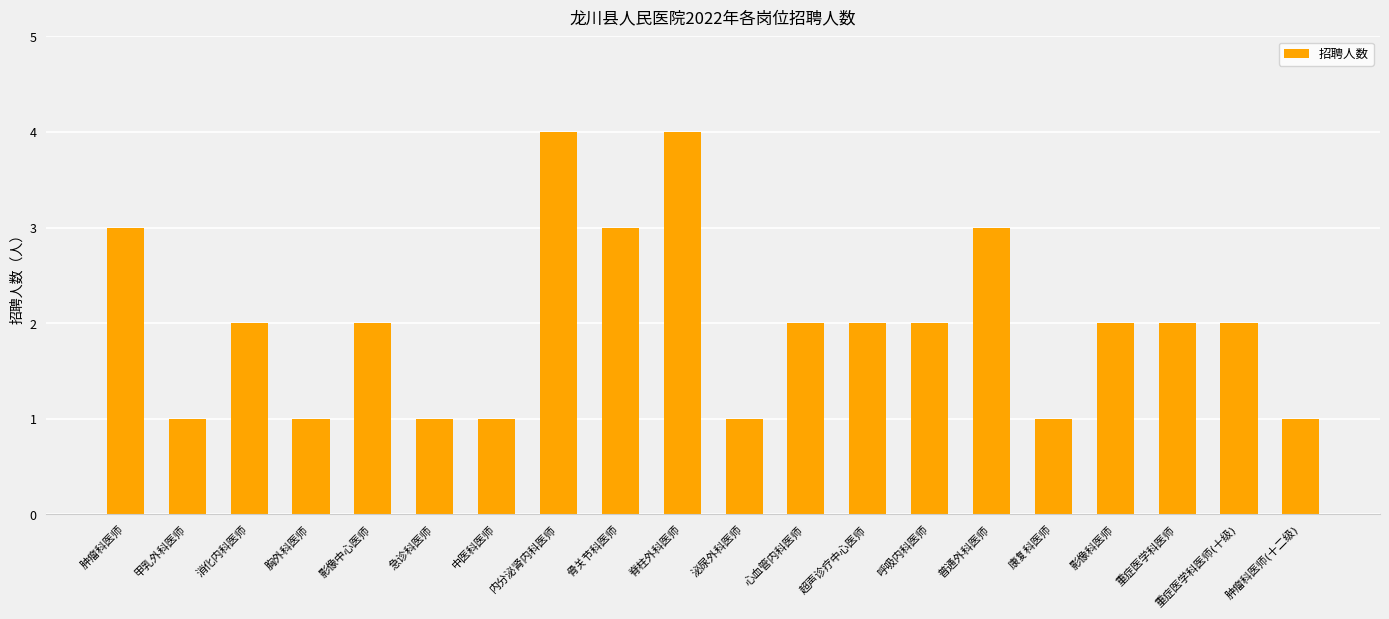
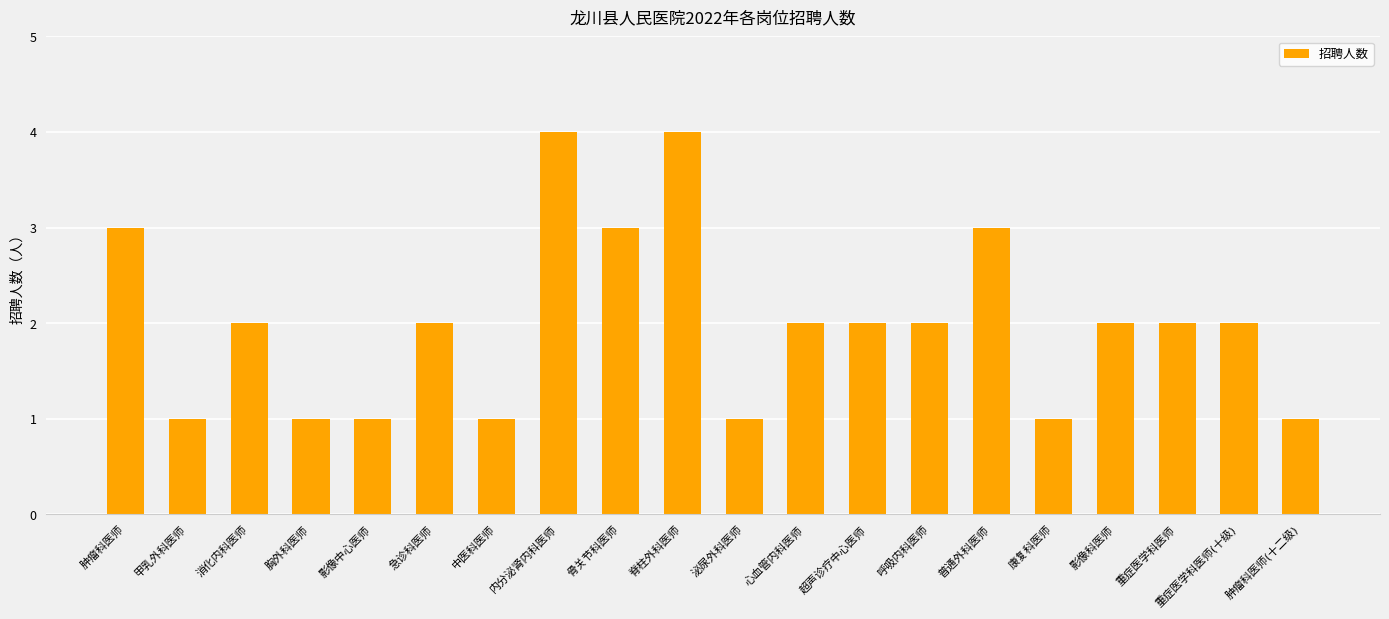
  {
    "肿瘤科医师": 3,
    "甲乳外科医师": 1,
    "消化内科医师": 2,
    "胸外科医师": 1,
-   "影像中心医师": 2,
-   "急诊科医师": 1,
+   "影像中心医师": 1,
+   "急诊科医师": 2,
    "中医科医师": 1,
    "内分泌肾内科医师": 4,
    "骨关节科医师": 3,
    "脊柱外科医师": 4,
    "泌尿外科医师": 1,
    "心血管内科医师": 2,
    "超声诊疗中心医师": 2,
    "呼吸内科医师": 2,
    "普通外科医师": 3,
    "康复科医师": 1,
    "影像科医师": 2,
    "重症医学科医师": 2,
    "重症医学科医师(十级)": 2,
    "肿瘤科医师(十二级)": 1
  }
